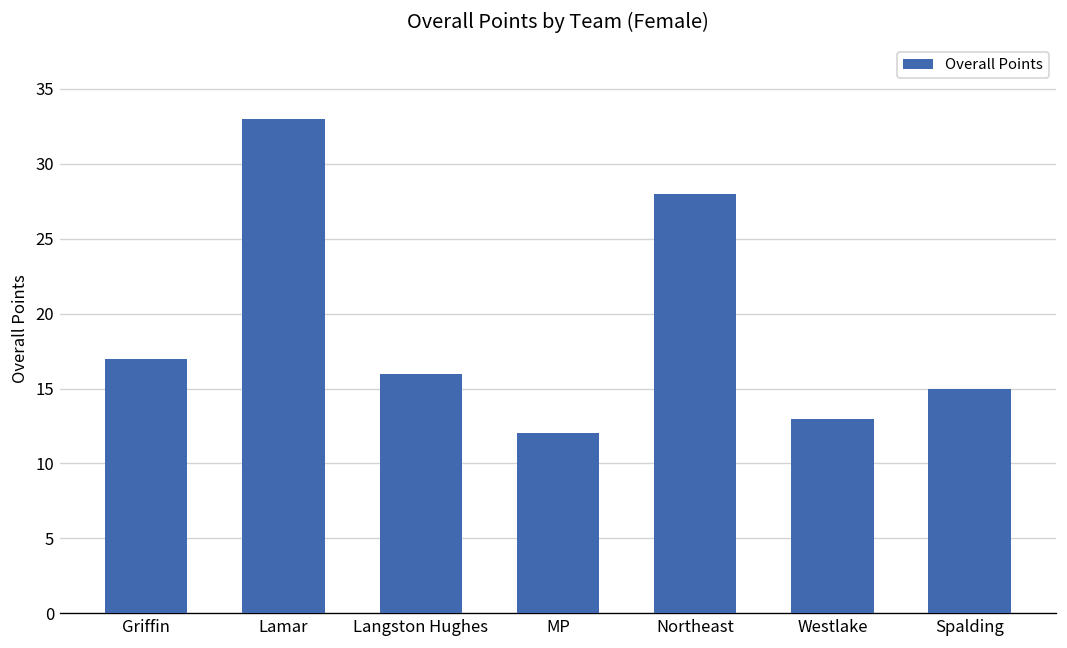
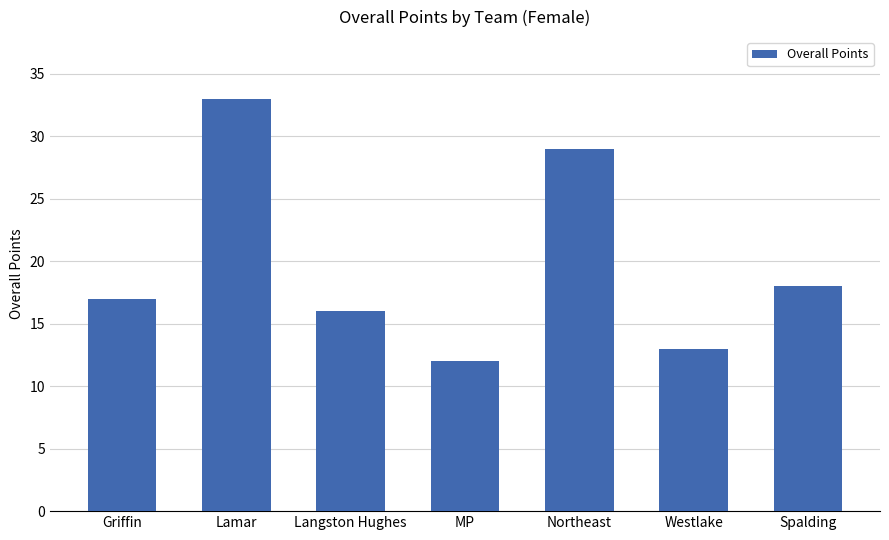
  {
    "Griffin": 17,
    "Lamar": 33,
    "Langston Hughes": 16,
    "MP": 12,
-   "Northeast": 28,
+   "Northeast": 29,
    "Westlake": 13,
-   "Spalding": 15
+   "Spalding": 18
  }
